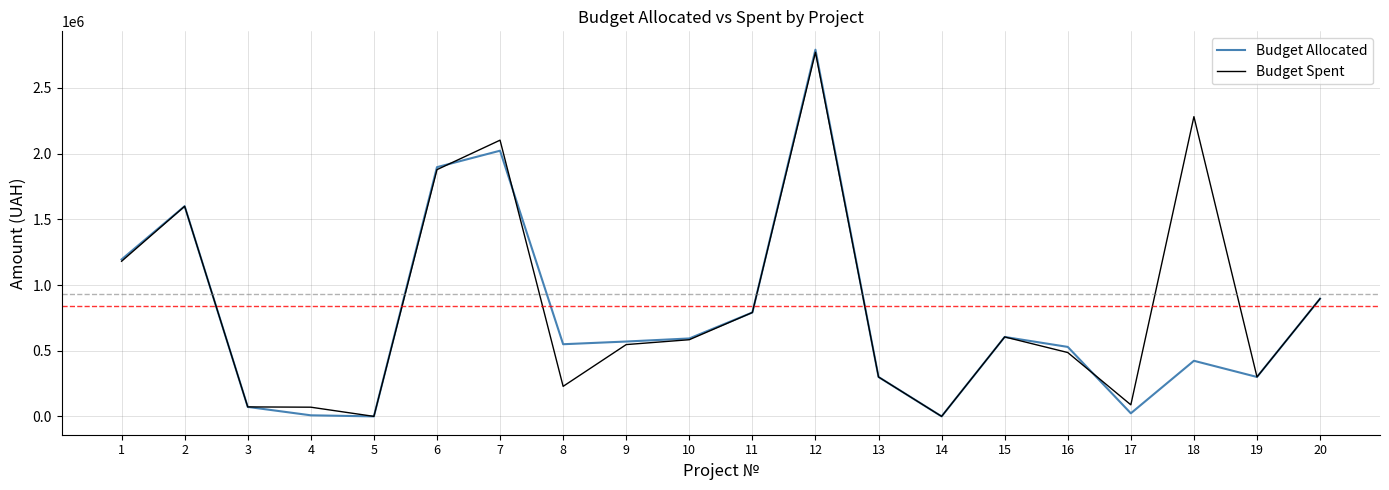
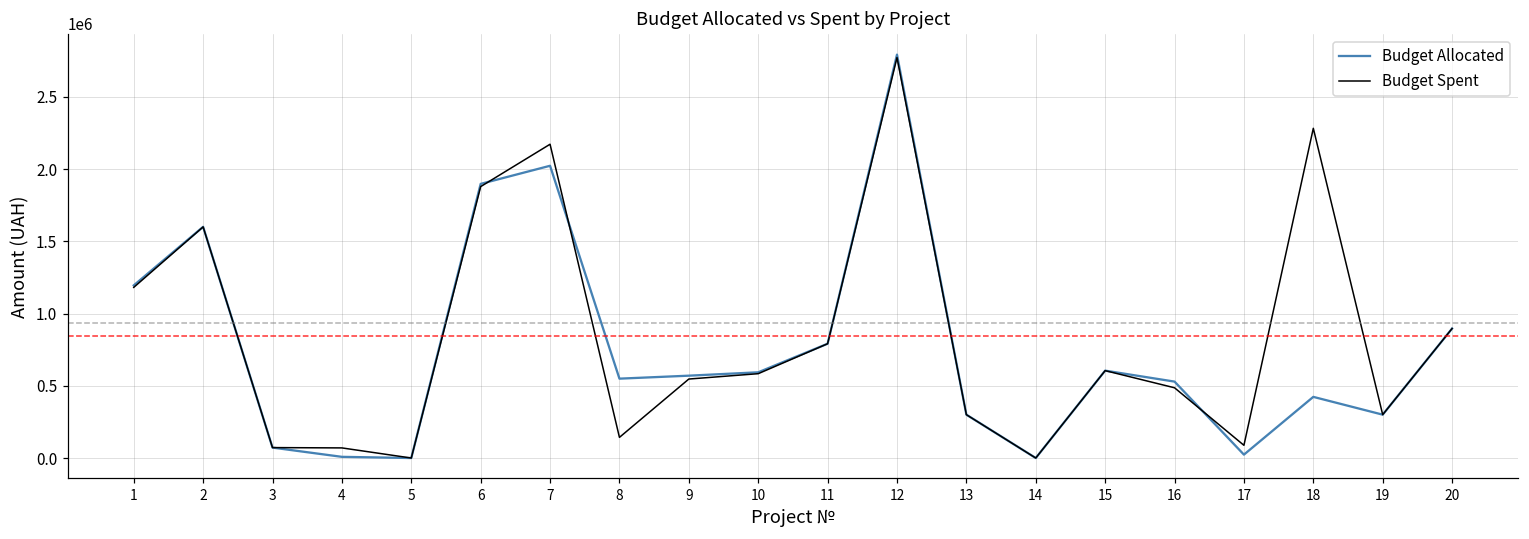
  {
    "Budget Allocated": {
      "4": 10000,
      "7": 2020000,
      "8": 550000,
      "9": 570000,
      "12": 2790000,
      "16": 530000,
      "17": 20000,
      "18": 420000
    },
    "Budget Spent": {
      "4": 70000,
-     "7": 2100000,
-     "8": 230000,
+     "7": 2170000,
+     "8": 140000,
      "9": 550000,
      "12": 2770000,
      "16": 490000,
      "17": 90000,
      "18": 2280000
    }
  }
